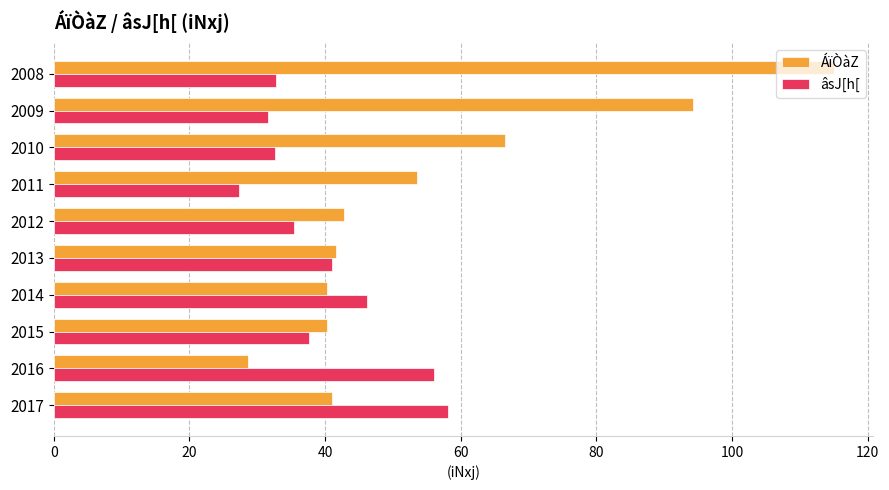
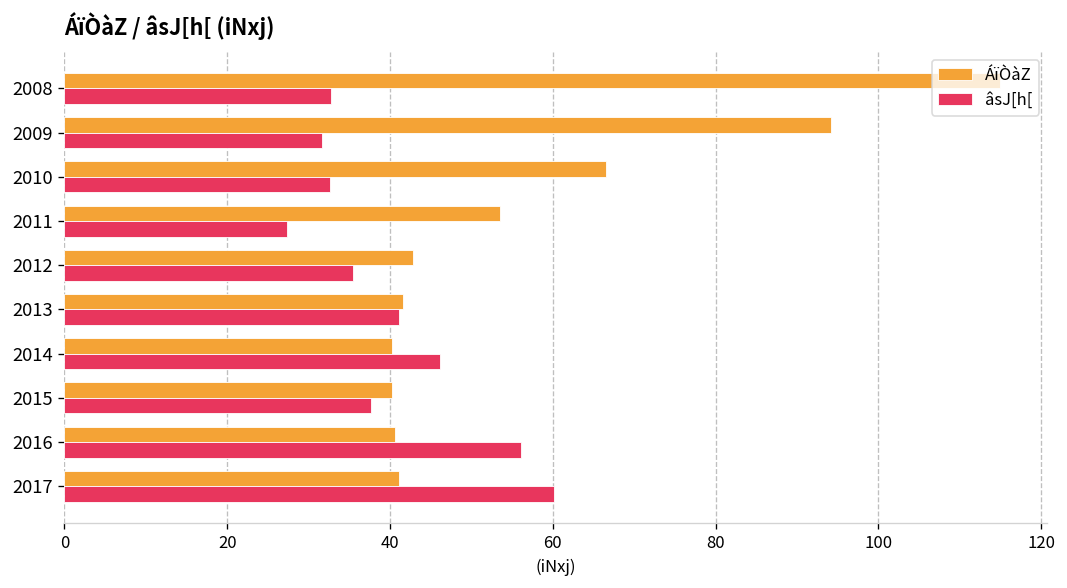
  {
    "ÁïÒàZ": {
      "2009": 94,
      "2010": 67,
      "2011": 54,
      "2012": 43,
      "2013": 42,
      "2014": 40,
      "2015": 40,
-     "2016": 29,
+     "2016": 41,
      "2017": 41
    },
    "âsJ[h[": {
      "2008": 33,
      "2009": 32,
      "2010": 33,
      "2011": 27,
      "2012": 35,
      "2013": 41,
      "2014": 46,
      "2015": 38,
      "2016": 56,
-     "2017": 58
+     "2017": 60
    }
  }
